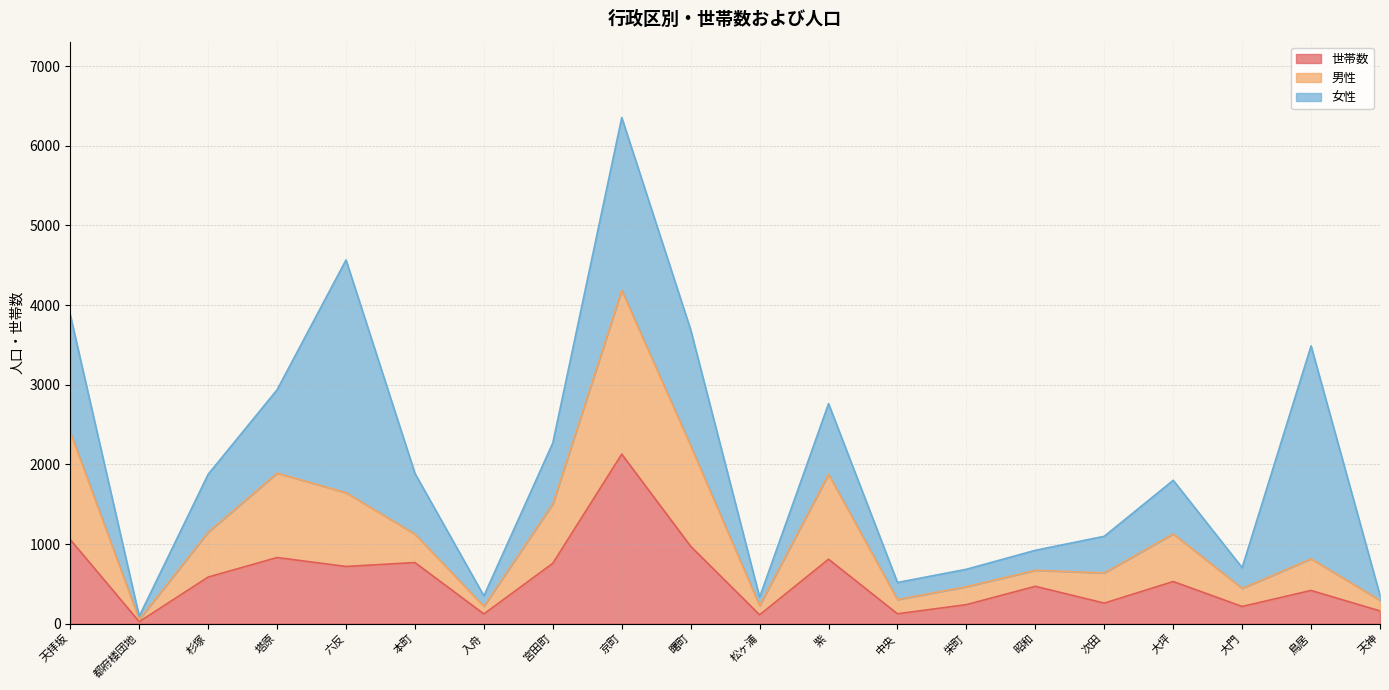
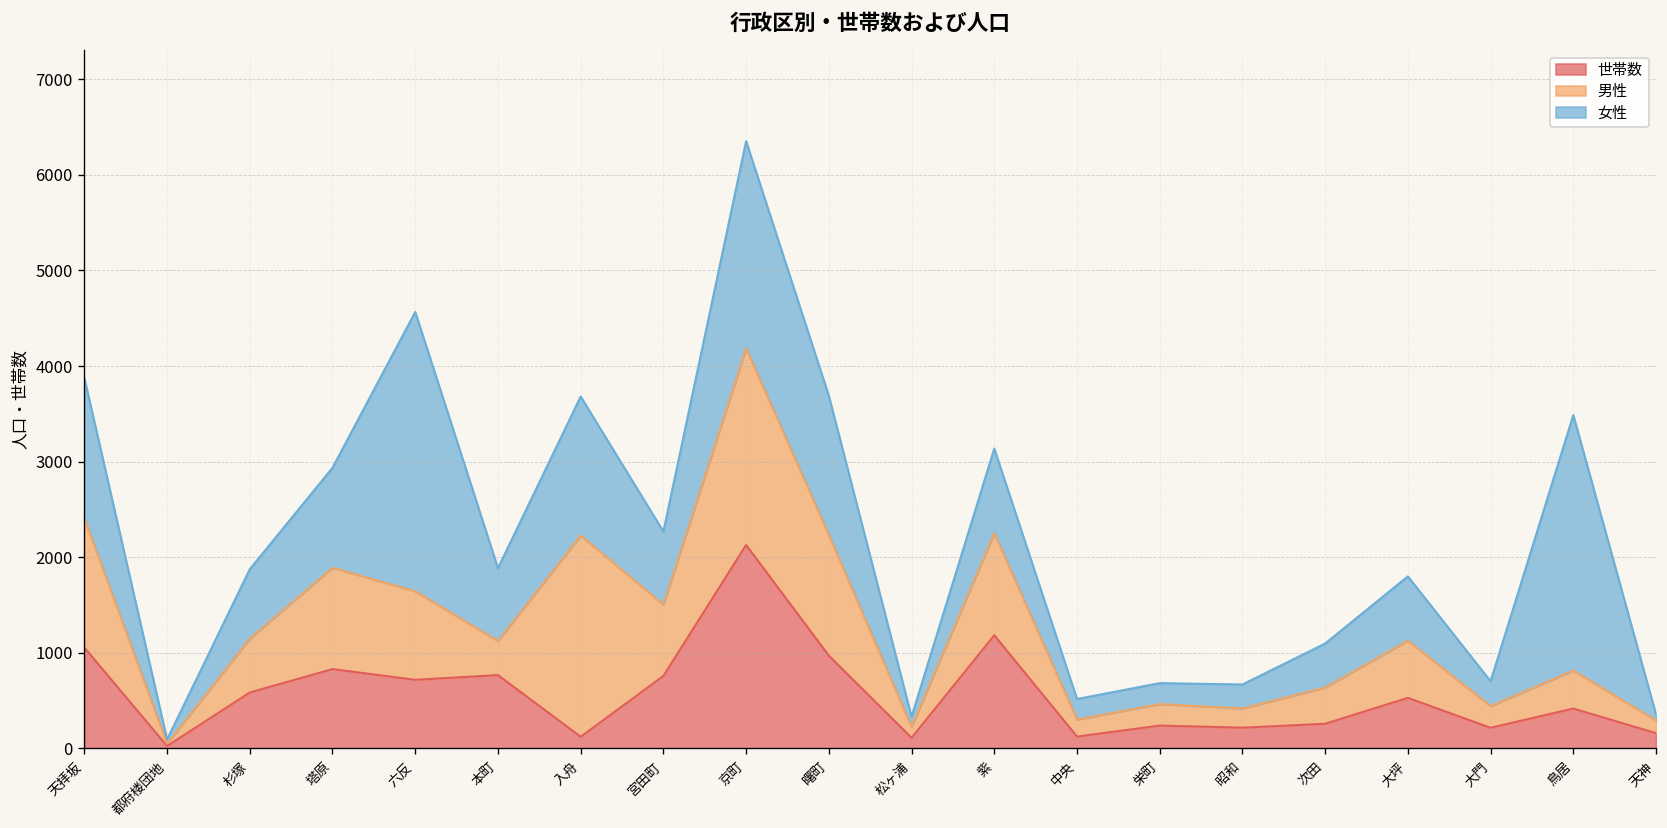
  {
    "世帯数": {
      "天拝坂": 1100,
      "杉塚": 600,
      "塔原": 800,
      "六反": 700,
      "本町": 800,
      "入舟": 100,
      "宮田町": 800,
      "京町": 2100,
      "曙町": 1000,
      "松ヶ浦": 100,
-     "紫": 800,
+     "紫": 1200,
      "中央": 100,
      "栄町": 200,
-     "昭和": 500,
+     "昭和": 200,
      "次田": 300,
      "大坪": 500,
      "大門": 200,
      "鳥居": 400,
      "天神": 200
    },
    "男性": {
      "天拝坂": 1400,
      "杉塚": 600,
      "塔原": 1100,
      "六反": 900,
      "本町": 400,
-     "入舟": 100,
+     "入舟": 2100,
      "宮田町": 700,
      "京町": 2100,
      "曙町": 1300,
      "松ヶ浦": 100,
      "紫": 1100,
      "中央": 200,
      "栄町": 200,
      "昭和": 200,
      "次田": 400,
      "大坪": 600,
      "大門": 200,
      "鳥居": 400,
      "天神": 100
    },
    "女性": {
      "天拝坂": 1500,
      "都府楼団地": 0,
      "杉塚": 700,
      "塔原": 1000,
      "六反": 2900,
      "本町": 800,
-     "入舟": 100,
+     "入舟": 1500,
      "宮田町": 800,
      "京町": 2200,
      "曙町": 1500,
      "松ヶ浦": 100,
      "紫": 900,
      "中央": 200,
      "栄町": 200,
      "昭和": 300,
      "次田": 500,
      "大坪": 700,
      "大門": 300,
      "鳥居": 2700,
      "天神": 100
    }
  }
